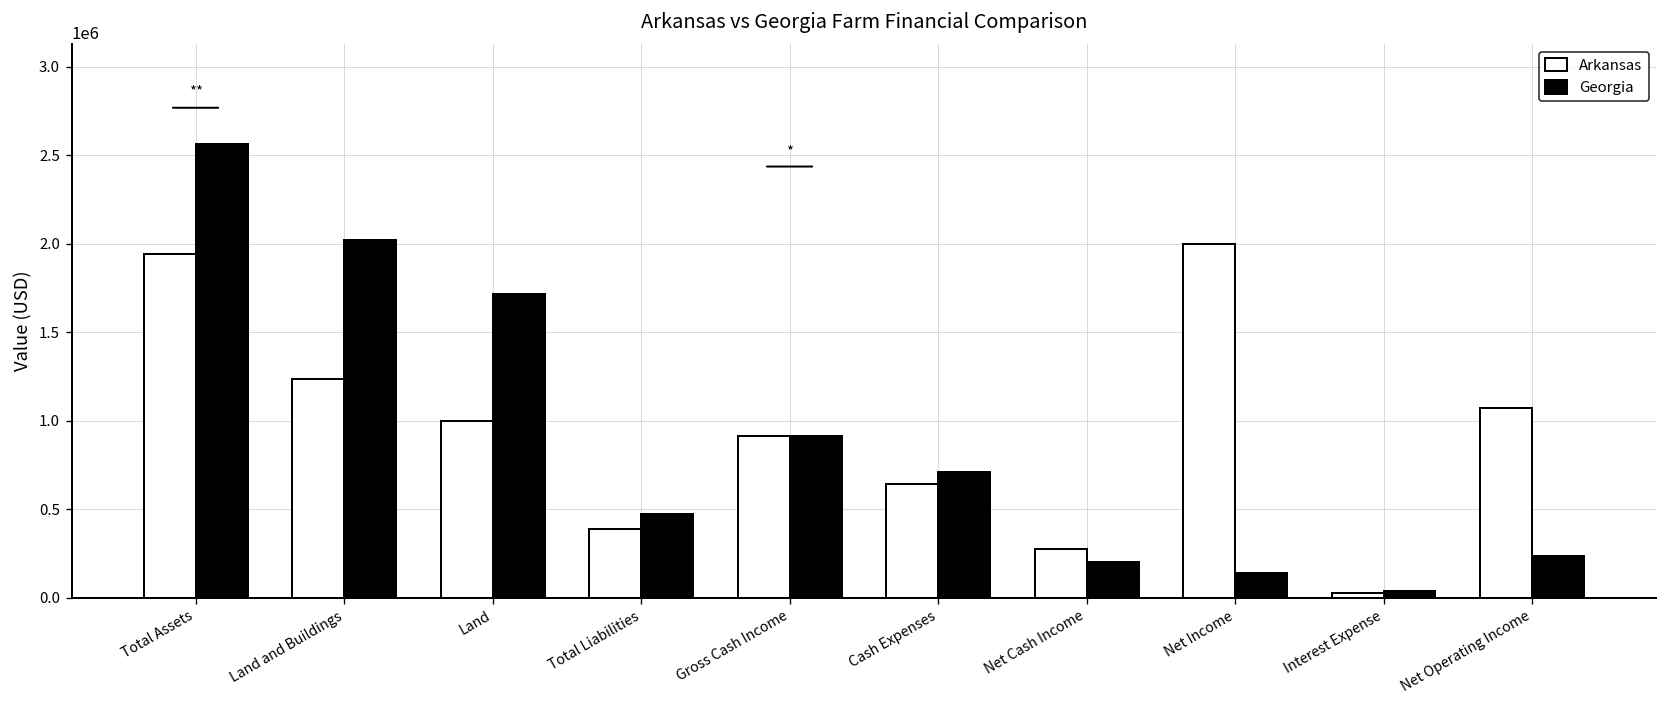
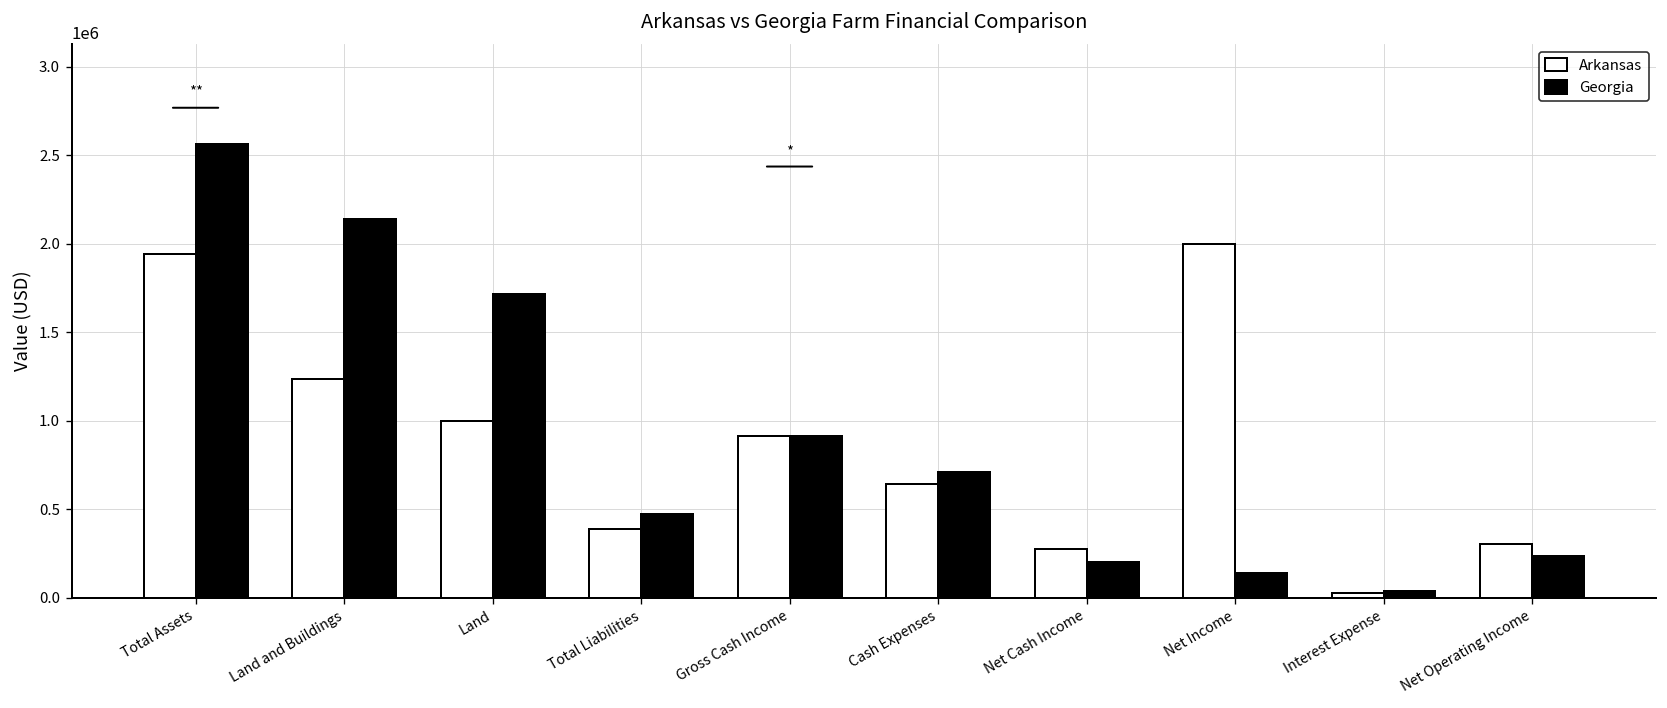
  {
    "Arkansas": {
      "Total Assets": 1940000,
      "Land and Buildings": 1230000,
      "Land": 1000000,
      "Total Liabilities": 390000,
      "Gross Cash Income": 920000,
      "Cash Expenses": 640000,
      "Net Cash Income": 280000,
      "Net Income": 2000000,
      "Interest Expense": 30000,
-     "Net Operating Income": 1070000
+     "Net Operating Income": 300000
    },
    "Georgia": {
      "Total Assets": 2560000,
-     "Land and Buildings": 2020000,
+     "Land and Buildings": 2140000,
      "Land": 1720000,
      "Total Liabilities": 470000,
      "Gross Cash Income": 910000,
      "Cash Expenses": 710000,
      "Net Cash Income": 200000,
      "Net Income": 140000,
      "Interest Expense": 30000,
      "Net Operating Income": 230000
    }
  }
